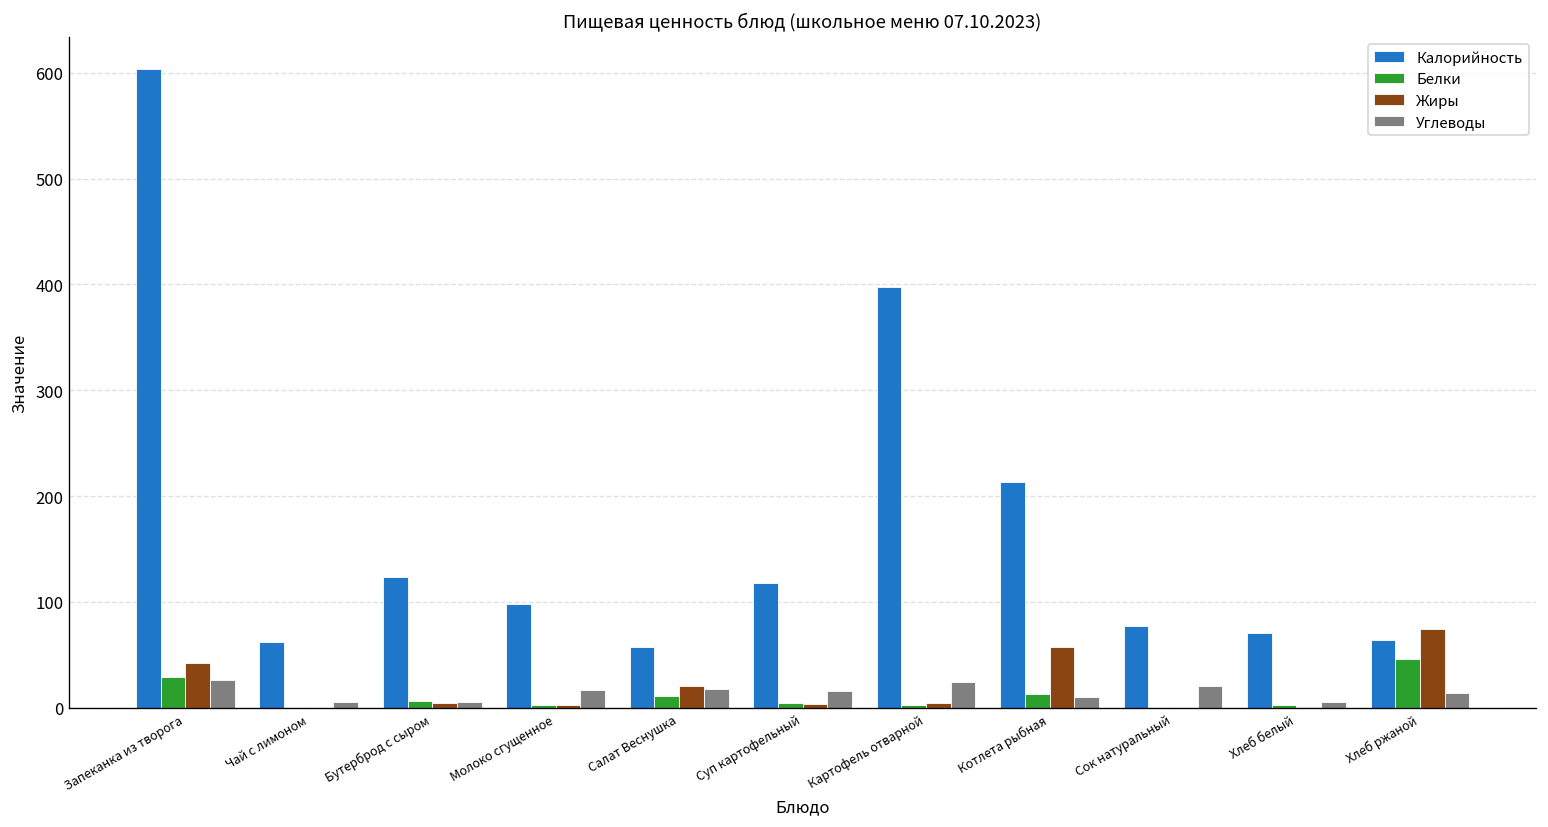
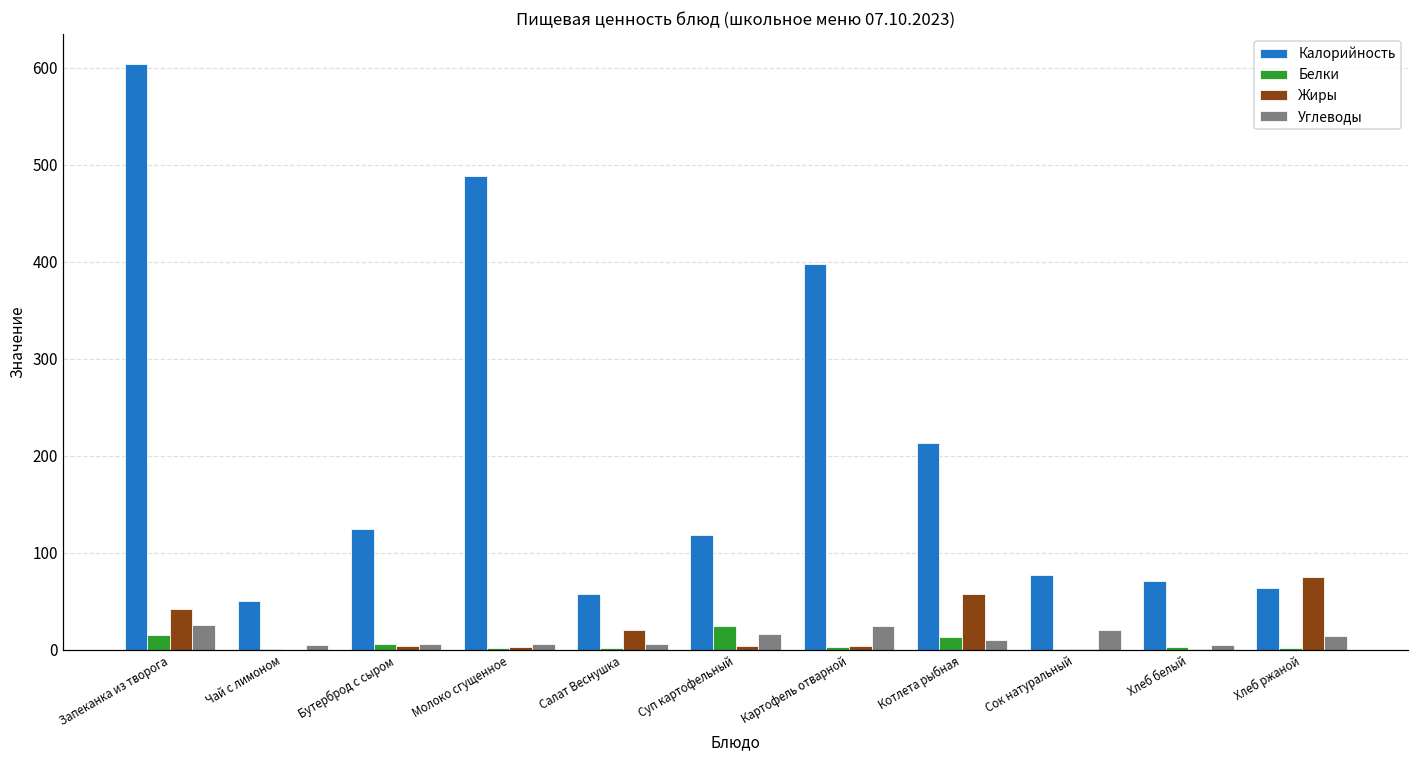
  {
    "Калорийность": {
      "Запеканка из творога": 600,
-     "Чай с лимоном": 60,
+     "Чай с лимоном": 50,
      "Бутерброд с сыром": 120,
-     "Молоко сгущенное": 100,
+     "Молоко сгущенное": 490,
      "Салат Веснушка": 60,
      "Суп картофельный": 120,
      "Картофель отварной": 400,
      "Котлета рыбная": 210,
      "Сок натуральный": 80,
      "Хлеб белый": 70,
      "Хлеб ржаной": 60
    },
    "Белки": {
-     "Запеканка из творога": 30,
+     "Запеканка из творога": 20,
      "Бутерброд с сыром": 10,
-     "Салат Веснушка": 10,
-     "Суп картофельный": 0,
+     "Салат Веснушка": 0,
+     "Суп картофельный": 20,
      "Картофель отварной": 0,
      "Котлета рыбная": 10,
-     "Хлеб ржаной": 50
+     "Хлеб ржаной": 0
    },
    "Жиры": {
      "Запеканка из творога": 40,
      "Чай с лимоном": 0,
      "Бутерброд с сыром": 0,
      "Салат Веснушка": 20,
      "Суп картофельный": 0,
      "Картофель отварной": 0,
      "Котлета рыбная": 60,
      "Хлеб ржаной": 70
    },
    "Углеводы": {
      "Запеканка из творога": 30,
      "Чай с лимоном": 10,
      "Бутерброд с сыром": 10,
-     "Молоко сгущенное": 20,
-     "Салат Веснушка": 20,
+     "Молоко сгущенное": 10,
+     "Салат Веснушка": 10,
      "Суп картофельный": 20,
      "Картофель отварной": 20,
      "Котлета рыбная": 10,
      "Сок натуральный": 20,
      "Хлеб белый": 10,
      "Хлеб ржаной": 10
    }
  }
